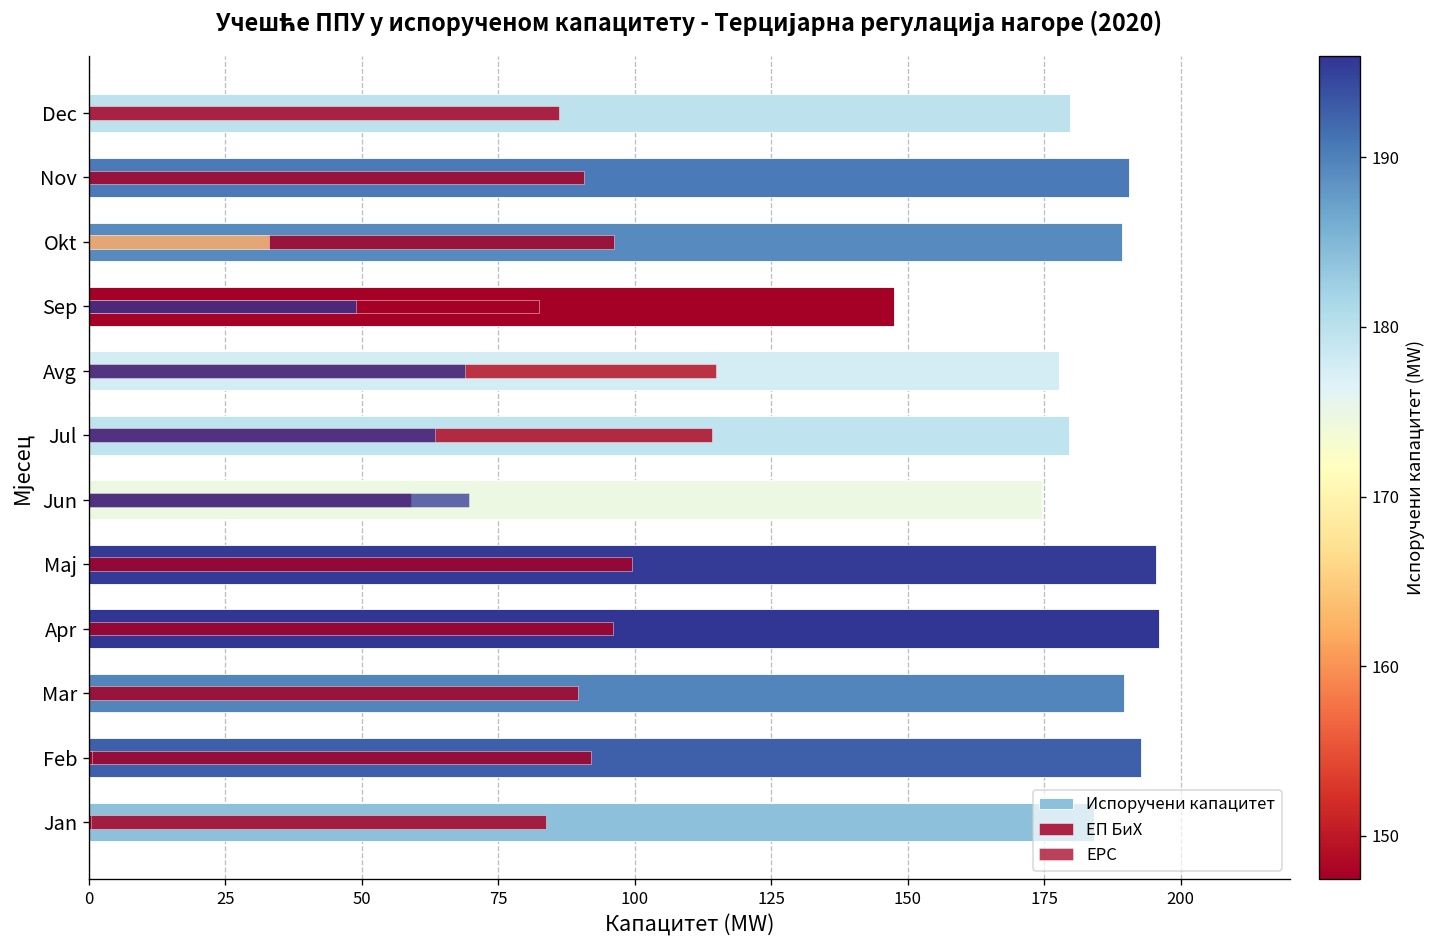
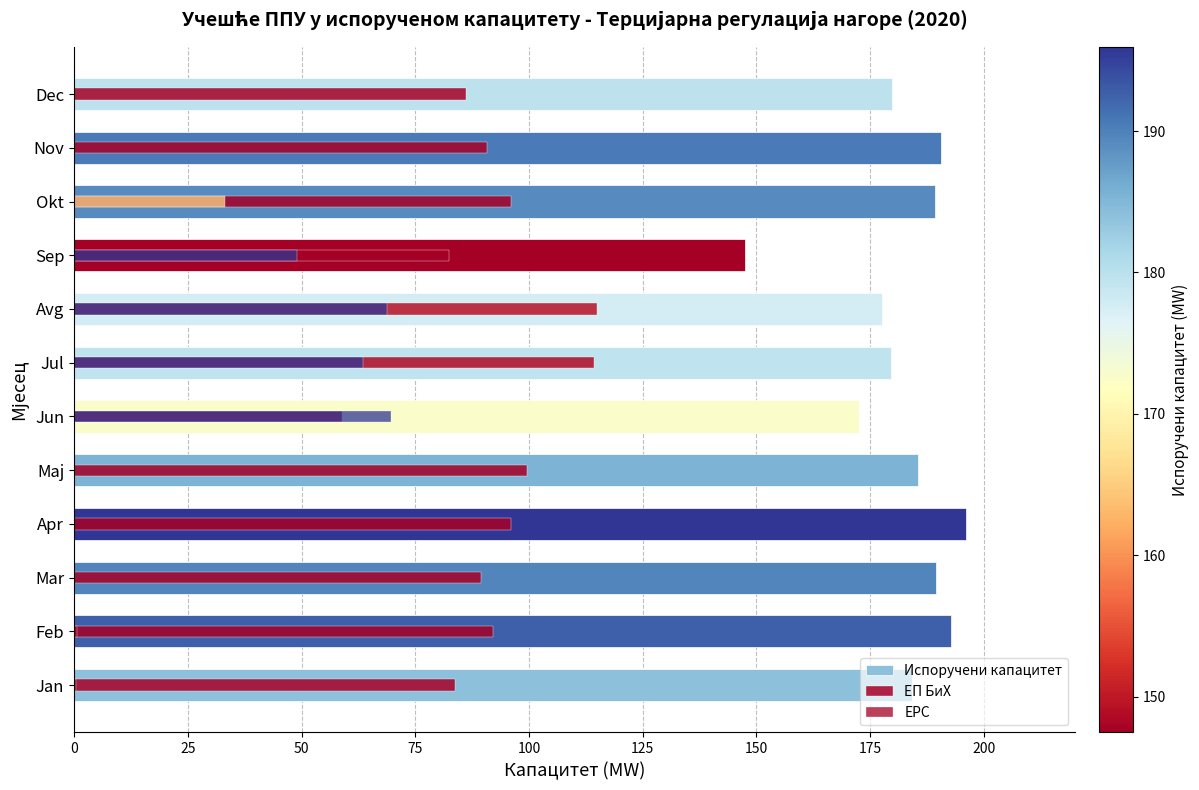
  {
    "Испоручени капацитет": {
      "Dec": 180,
      "Nov": 191,
      "Okt": 189,
      "Sep": 147,
      "Avg": 178,
      "Jul": 180,
-     "Jun": 175,
-     "Maj": 195,
+     "Jun": 173,
+     "Maj": 185,
      "Apr": 196,
      "Mar": 190,
      "Feb": 193
    }
  }
